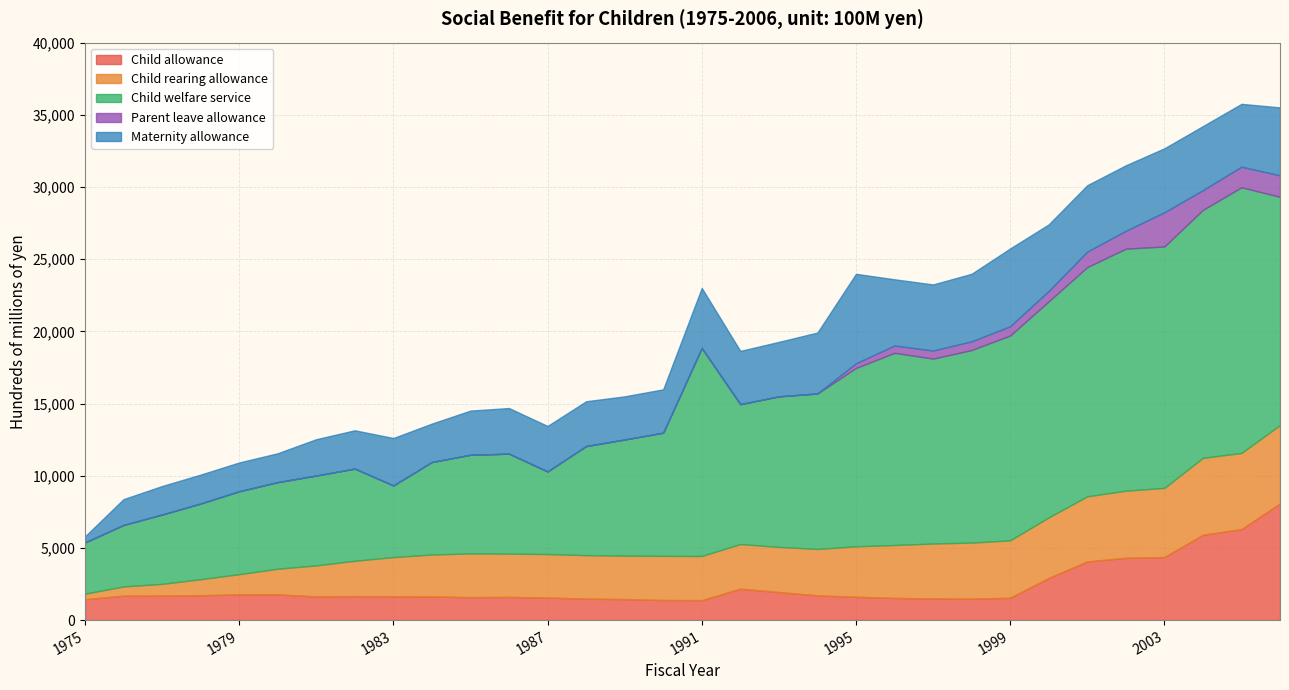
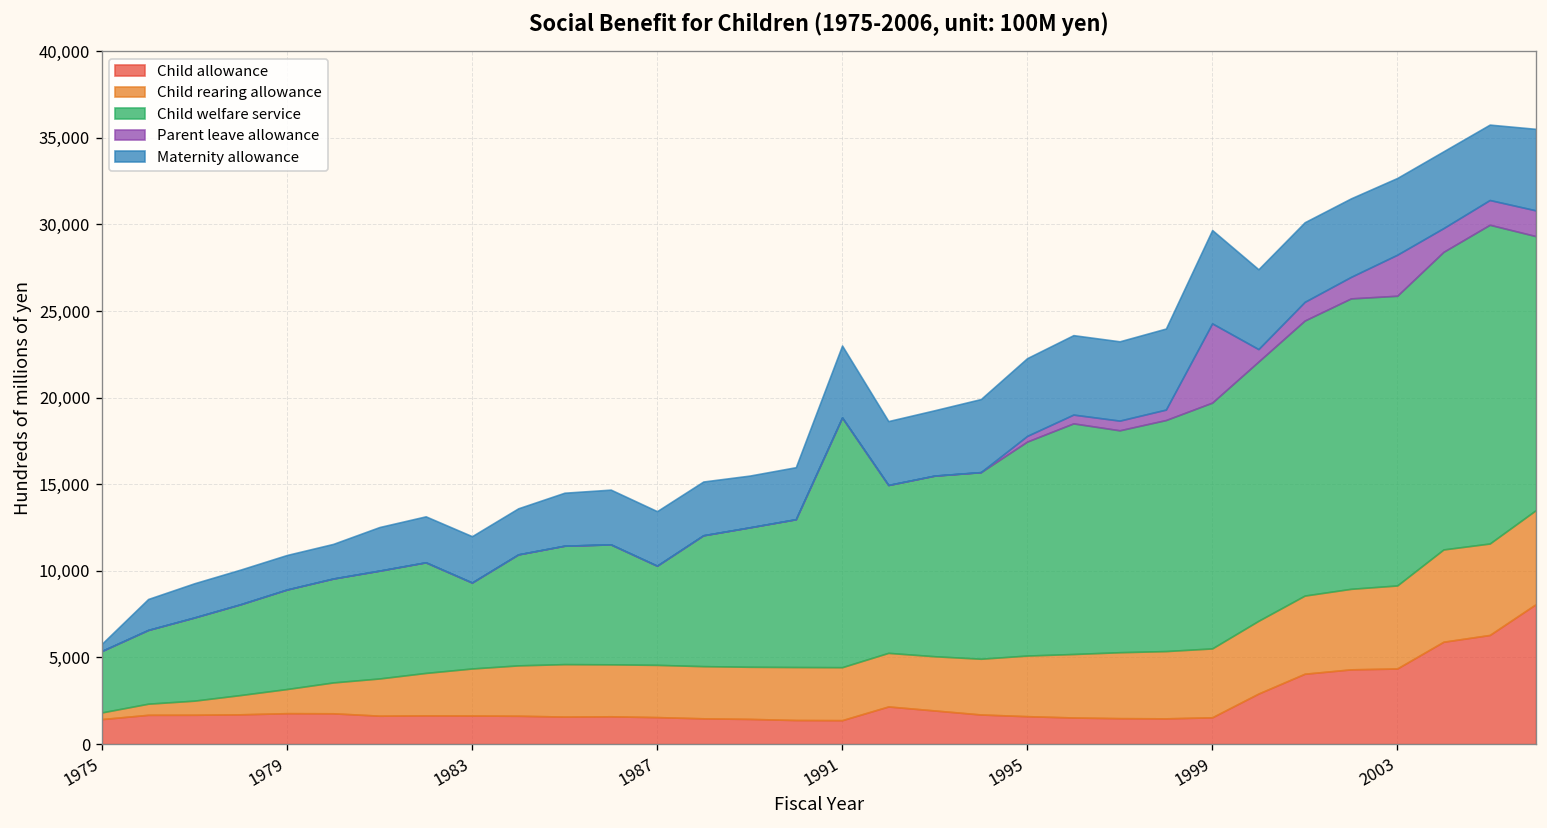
  {
    "Child welfare service": {
      "1995": "12,400",
      "1999": "14,200",
      "2003": "16,700"
    },
    "Parent leave allowance": {
      "1995": "300",
-     "1999": "600",
+     "1999": "4,600",
      "2003": "2,400"
    },
    "Maternity allowance": {
      "1975": "400",
      "1979": "2,000",
-     "1983": "3,300",
+     "1983": "2,700",
      "1987": "3,100",
      "1991": "4,200",
-     "1995": "6,200",
+     "1995": "4,500",
      "1999": "5,400",
      "2003": "4,400"
    }
  }
